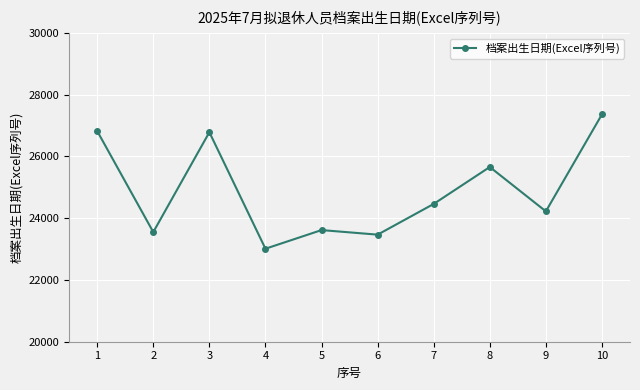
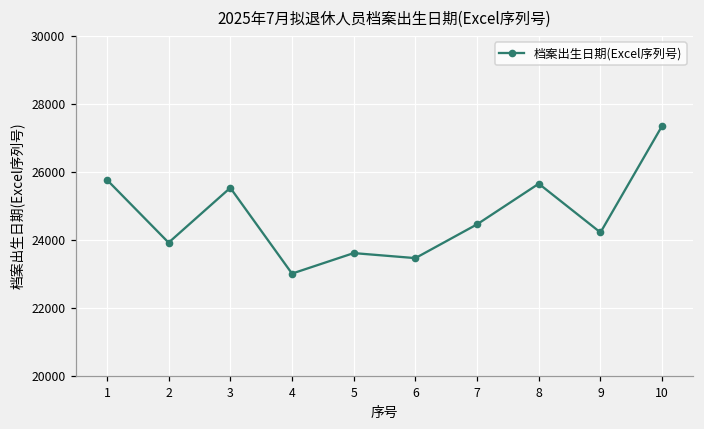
  {
-   "1": 26800,
-   "2": 23600,
-   "3": 26800,
+   "1": 25800,
+   "2": 23900,
+   "3": 25500,
    "4": 23000,
    "5": 23600,
    "6": 23500,
    "7": 24500,
    "8": 25700,
    "9": 24200,
    "10": 27400
  }
